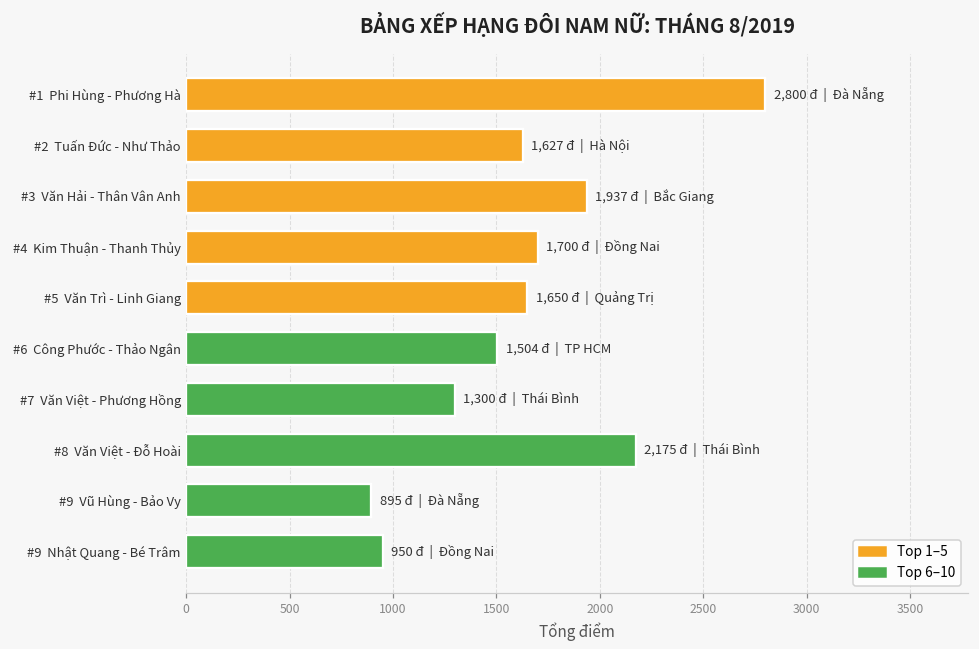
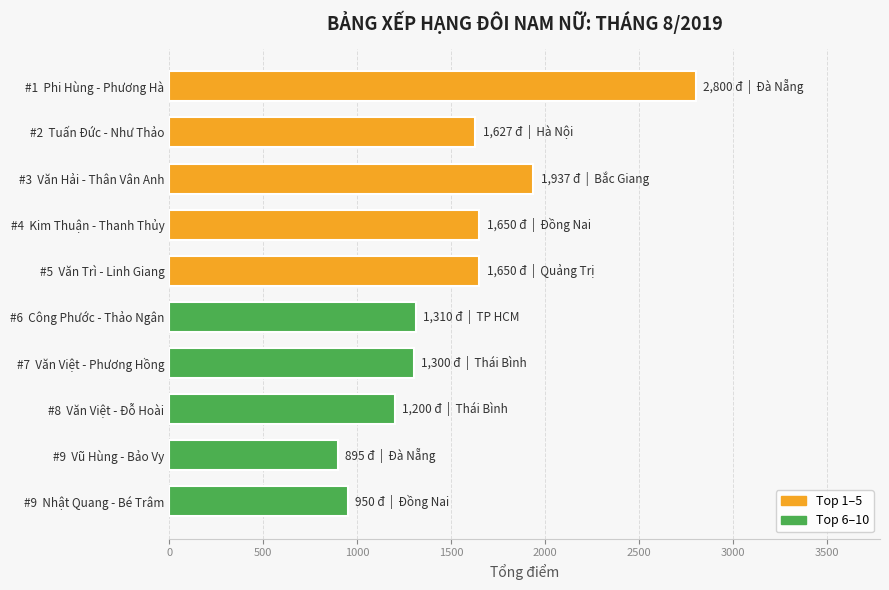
  {
    "#1 Phi Hùng - Phương Hà": "2,800",
    "#2 Tuấn Đức - Như Thảo": "1,627",
    "#3 Văn Hải - Thân Vân Anh": "1,937",
-   "#4 Kim Thuận - Thanh Thủy": "1,700",
+   "#4 Kim Thuận - Thanh Thủy": "1,650",
    "#5 Văn Trì - Linh Giang": "1,650",
-   "#6 Công Phước - Thảo Ngân": "1,504",
+   "#6 Công Phước - Thảo Ngân": "1,310",
    "#7 Văn Việt - Phương Hồng": "1,300",
-   "#8 Văn Việt - Đỗ Hoài": "2,175",
+   "#8 Văn Việt - Đỗ Hoài": "1,200",
    "#9 Vũ Hùng - Bảo Vy": "895",
    "#9 Nhật Quang - Bé Trâm": "950"
  }
